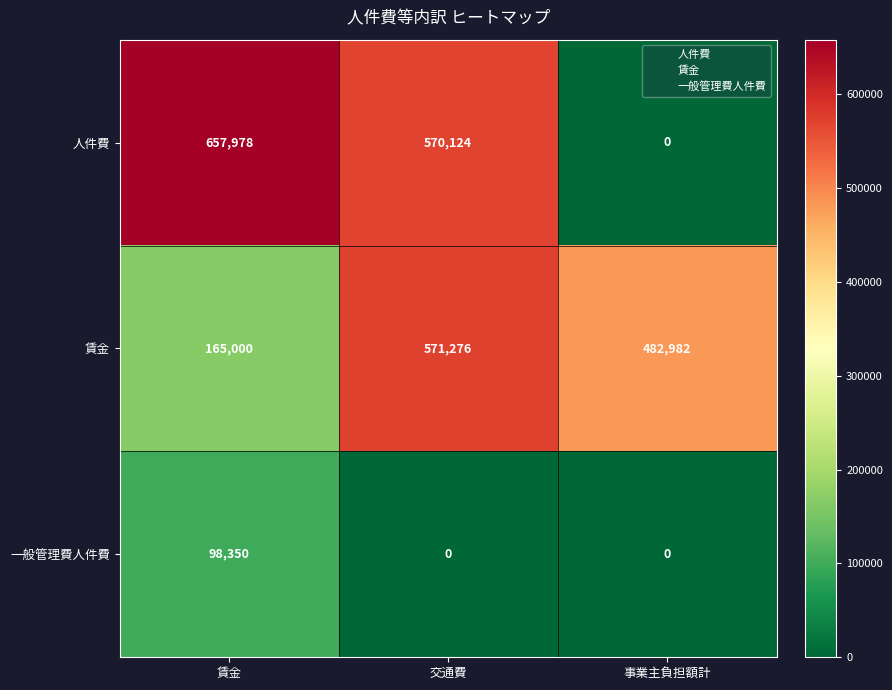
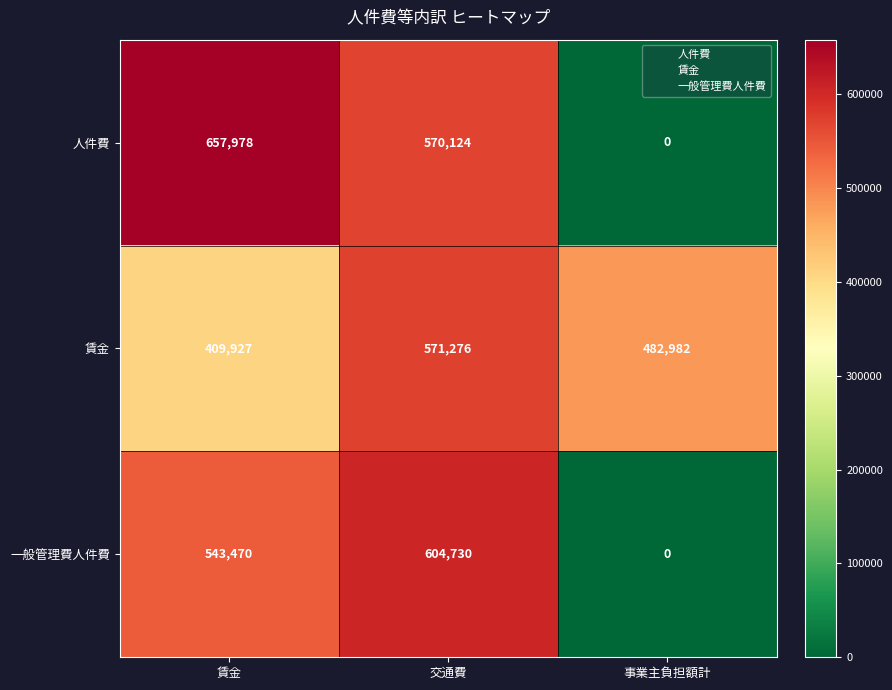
  {
    "人件費": {
      "賃金": "657,978",
      "交通費": "570,124",
      "事業主負担額計": "0"
    },
    "賃金": {
-     "賃金": "165,000",
+     "賃金": "409,927",
      "交通費": "571,276",
      "事業主負担額計": "482,982"
    },
    "一般管理費人件費": {
-     "賃金": "98,350",
-     "交通費": "0",
+     "賃金": "543,470",
+     "交通費": "604,730",
      "事業主負担額計": "0"
    }
  }
